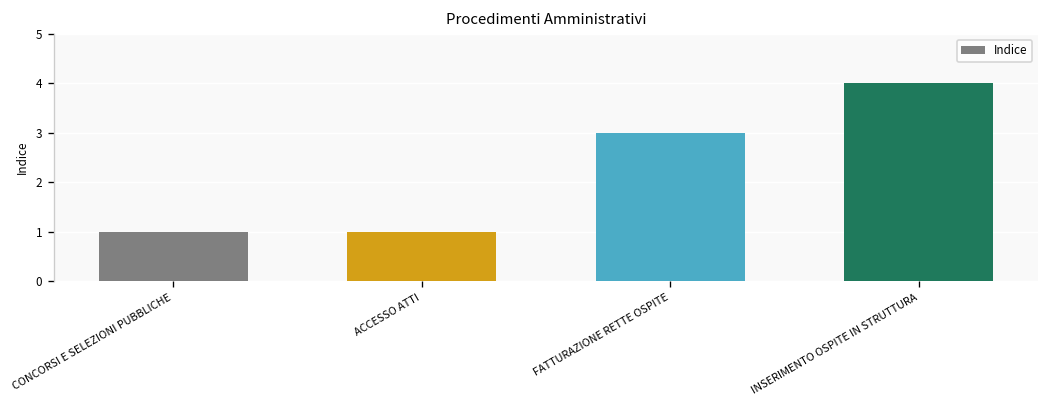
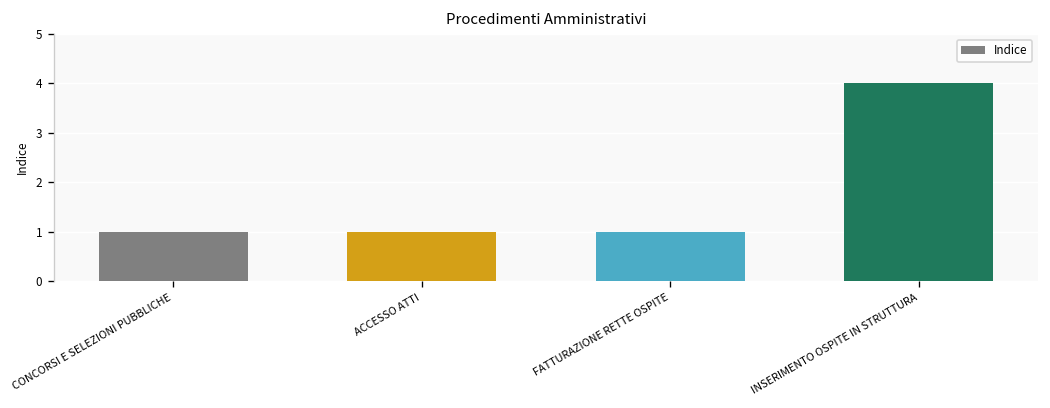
  {
    "CONCORSI E SELEZIONI PUBBLICHE": 1,
    "ACCESSO ATTI": 1,
-   "FATTURAZIONE RETTE OSPITE": 3,
+   "FATTURAZIONE RETTE OSPITE": 1,
    "INSERIMENTO OSPITE IN STRUTTURA": 4
  }
